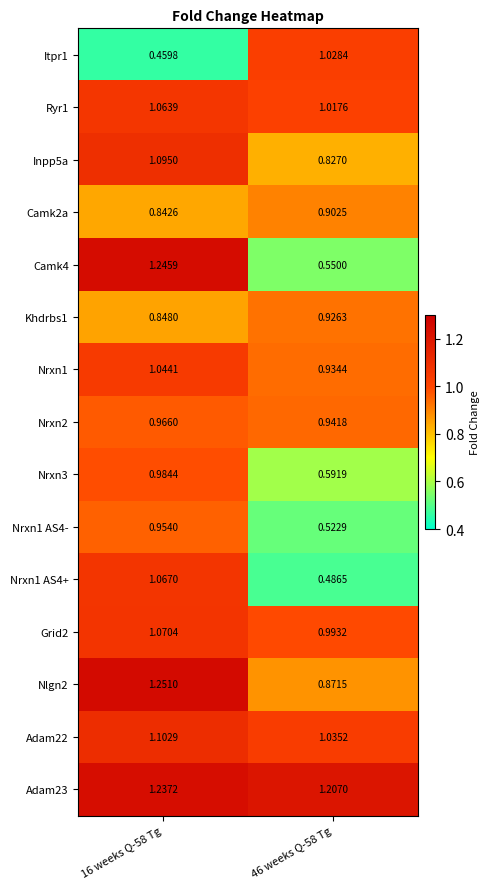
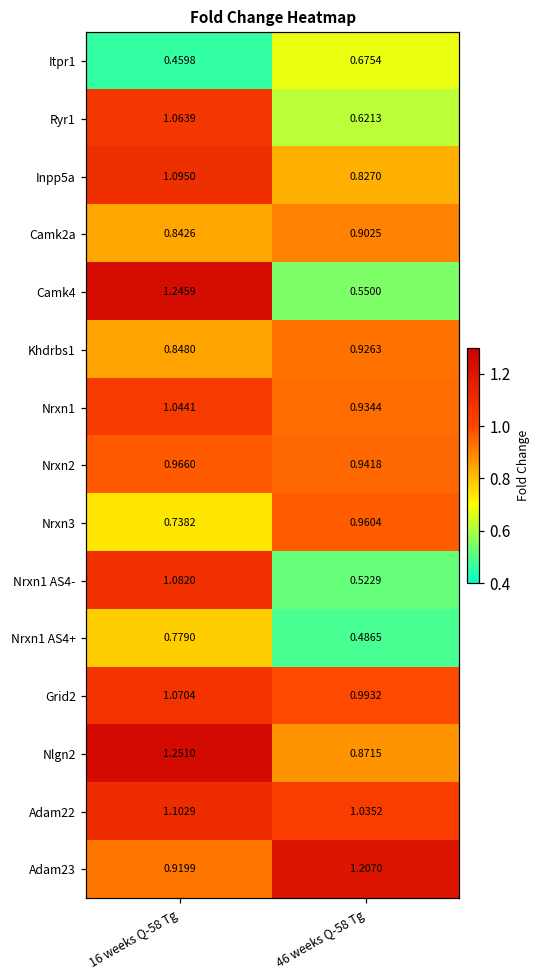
  {
    "Itpr1": {
      "16 weeks Q-58 Tg": 0.4598,
-     "46 weeks Q-58 Tg": 1.0284
+     "46 weeks Q-58 Tg": 0.6754
    },
    "Ryr1": {
      "16 weeks Q-58 Tg": 1.0639,
-     "46 weeks Q-58 Tg": 1.0176
+     "46 weeks Q-58 Tg": 0.6213
    },
    "Inpp5a": {
      "16 weeks Q-58 Tg": 1.0950,
      "46 weeks Q-58 Tg": 0.8270
    },
    "Camk2a": {
      "16 weeks Q-58 Tg": 0.8426,
      "46 weeks Q-58 Tg": 0.9025
    },
    "Camk4": {
      "16 weeks Q-58 Tg": 1.2459,
      "46 weeks Q-58 Tg": 0.5500
    },
    "Khdrbs1": {
      "16 weeks Q-58 Tg": 0.8480,
      "46 weeks Q-58 Tg": 0.9263
    },
    "Nrxn1": {
      "16 weeks Q-58 Tg": 1.0441,
      "46 weeks Q-58 Tg": 0.9344
    },
    "Nrxn2": {
      "16 weeks Q-58 Tg": 0.9660,
      "46 weeks Q-58 Tg": 0.9418
    },
    "Nrxn3": {
-     "16 weeks Q-58 Tg": 0.9844,
-     "46 weeks Q-58 Tg": 0.5919
+     "16 weeks Q-58 Tg": 0.7382,
+     "46 weeks Q-58 Tg": 0.9604
    },
    "Nrxn1 AS4-": {
-     "16 weeks Q-58 Tg": 0.9540,
+     "16 weeks Q-58 Tg": 1.0820,
      "46 weeks Q-58 Tg": 0.5229
    },
    "Nrxn1 AS4+": {
-     "16 weeks Q-58 Tg": 1.0670,
+     "16 weeks Q-58 Tg": 0.7790,
      "46 weeks Q-58 Tg": 0.4865
    },
    "Grid2": {
      "16 weeks Q-58 Tg": 1.0704,
      "46 weeks Q-58 Tg": 0.9932
    },
    "Nlgn2": {
      "16 weeks Q-58 Tg": 1.2510,
      "46 weeks Q-58 Tg": 0.8715
    },
    "Adam22": {
      "16 weeks Q-58 Tg": 1.1029,
      "46 weeks Q-58 Tg": 1.0352
    },
    "Adam23": {
-     "16 weeks Q-58 Tg": 1.2372,
+     "16 weeks Q-58 Tg": 0.9199,
      "46 weeks Q-58 Tg": 1.2070
    }
  }
